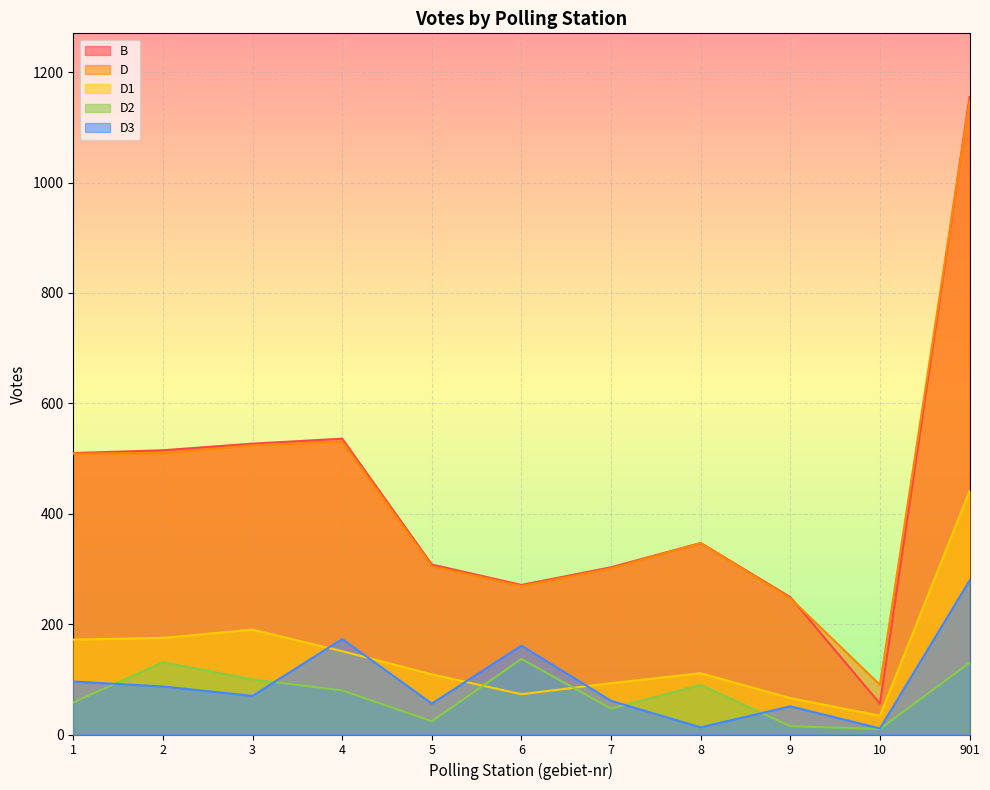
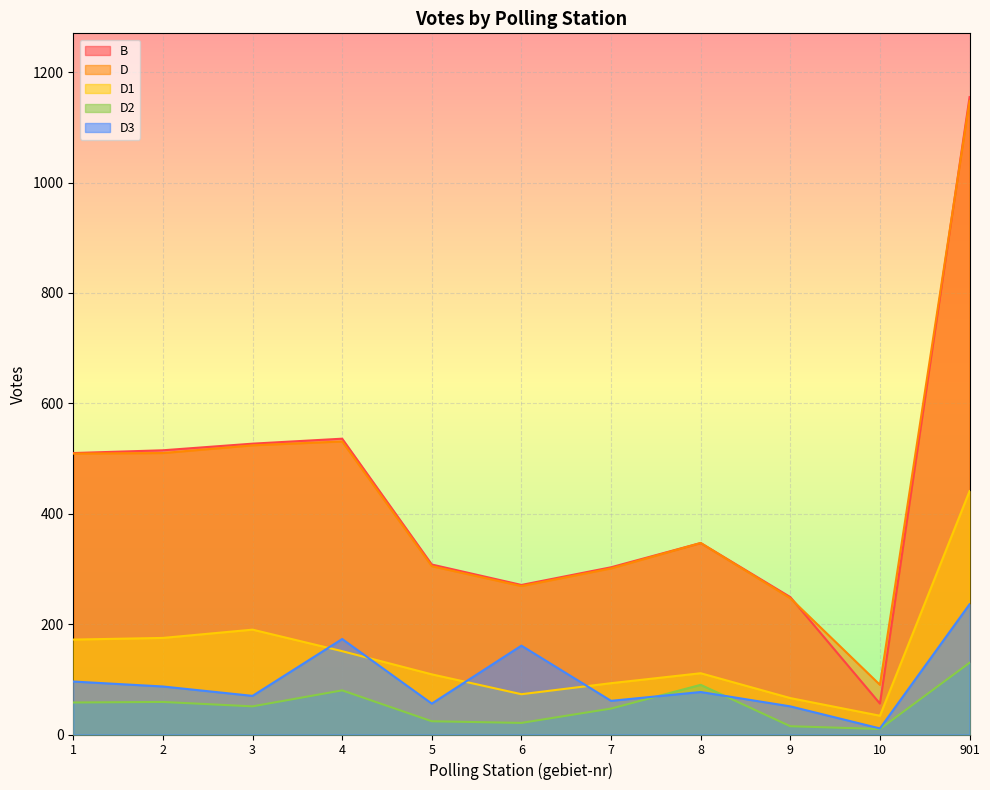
  {
    "B": {
      "2": 520,
      "4": 540,
      "10": 60,
      "901": 1160
    },
    "D2": {
      "1": 60,
-     "2": 130,
-     "3": 100,
+     "2": 60,
+     "3": 50,
      "4": 80,
      "5": 20,
-     "6": 140,
+     "6": 20,
      "7": 50,
      "8": 90,
      "9": 20,
      "901": 130
    },
    "D3": {
      "1": 100,
      "2": 90,
      "3": 70,
      "4": 170,
      "5": 60,
      "6": 160,
      "7": 60,
-     "8": 10,
+     "8": 80,
      "9": 50,
-     "901": 280
+     "901": 240
    }
  }
